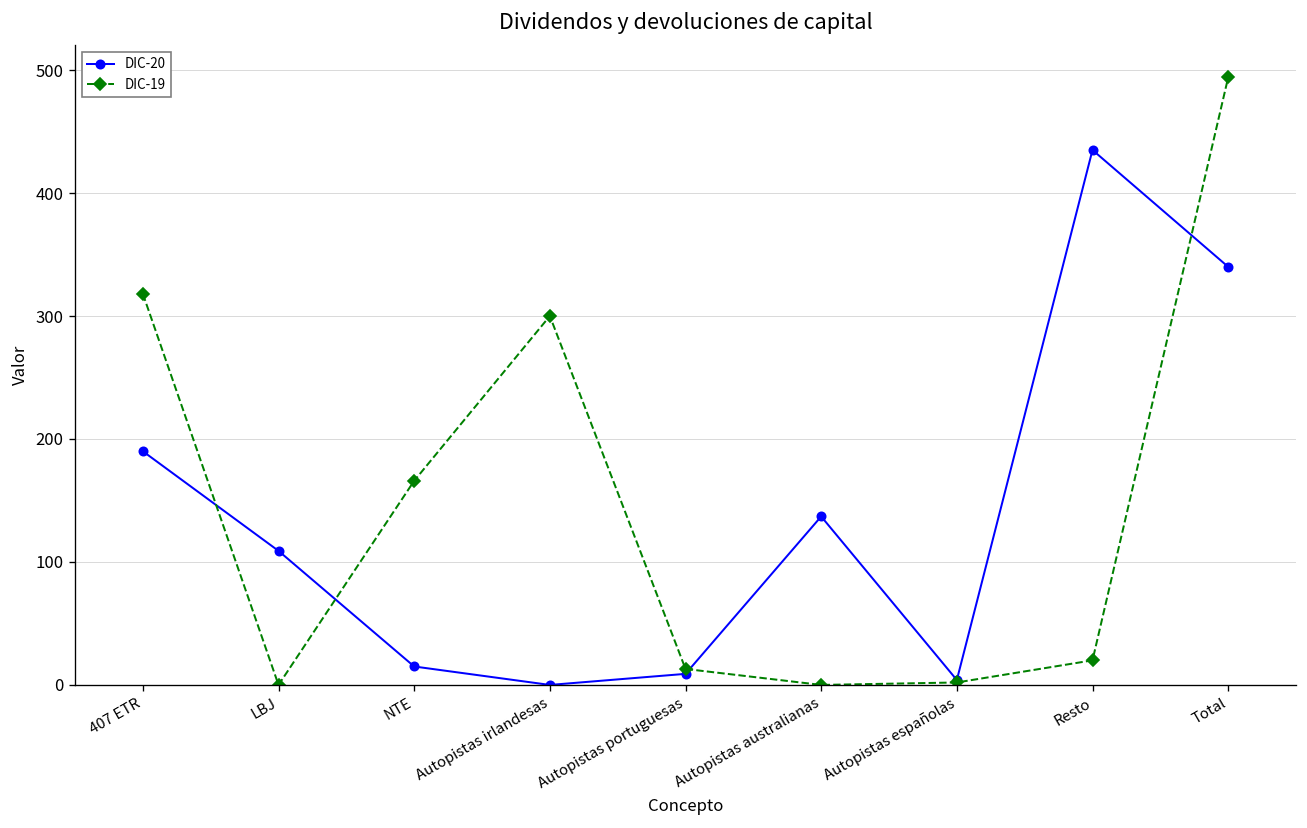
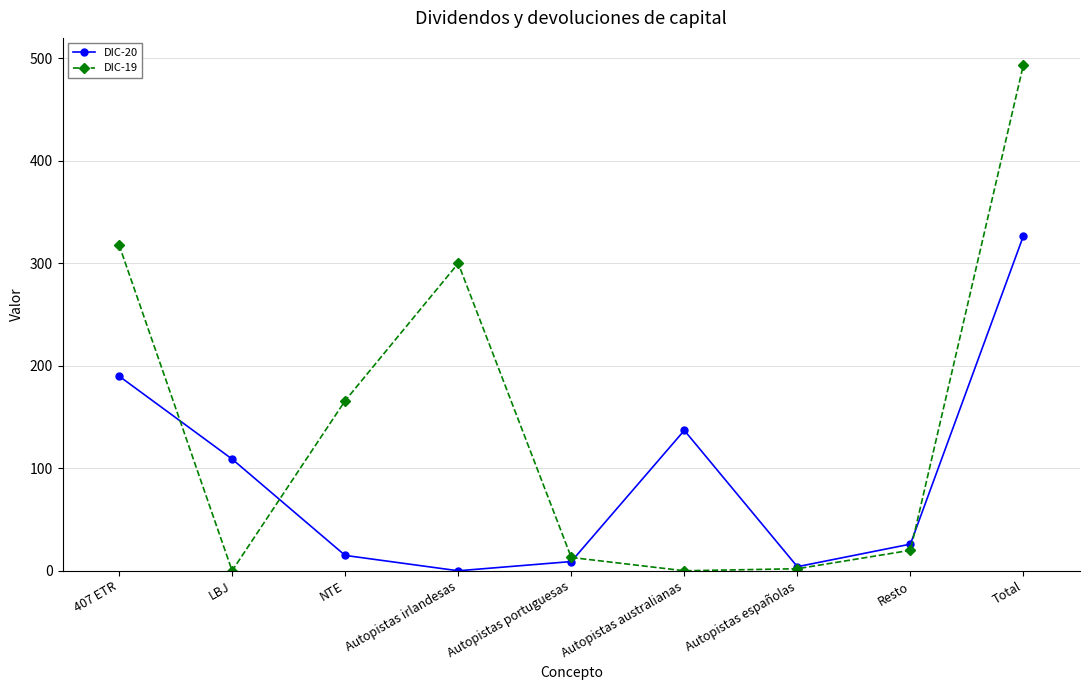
  {
    "DIC-20": {
      "407 ETR": 190,
      "LBJ": 109,
      "NTE": 15,
      "Autopistas irlandesas": 0,
      "Autopistas portuguesas": 9,
      "Autopistas australianas": 137,
-     "Resto": 435,
-     "Total": 340
+     "Resto": 26,
+     "Total": 327
    },
    "DIC-19": {
      "407 ETR": 318,
      "LBJ": 0,
      "NTE": 166,
      "Autopistas irlandesas": 300,
      "Autopistas portuguesas": 13,
      "Autopistas australianas": 0,
      "Resto": 20,
      "Total": 494
    }
  }
